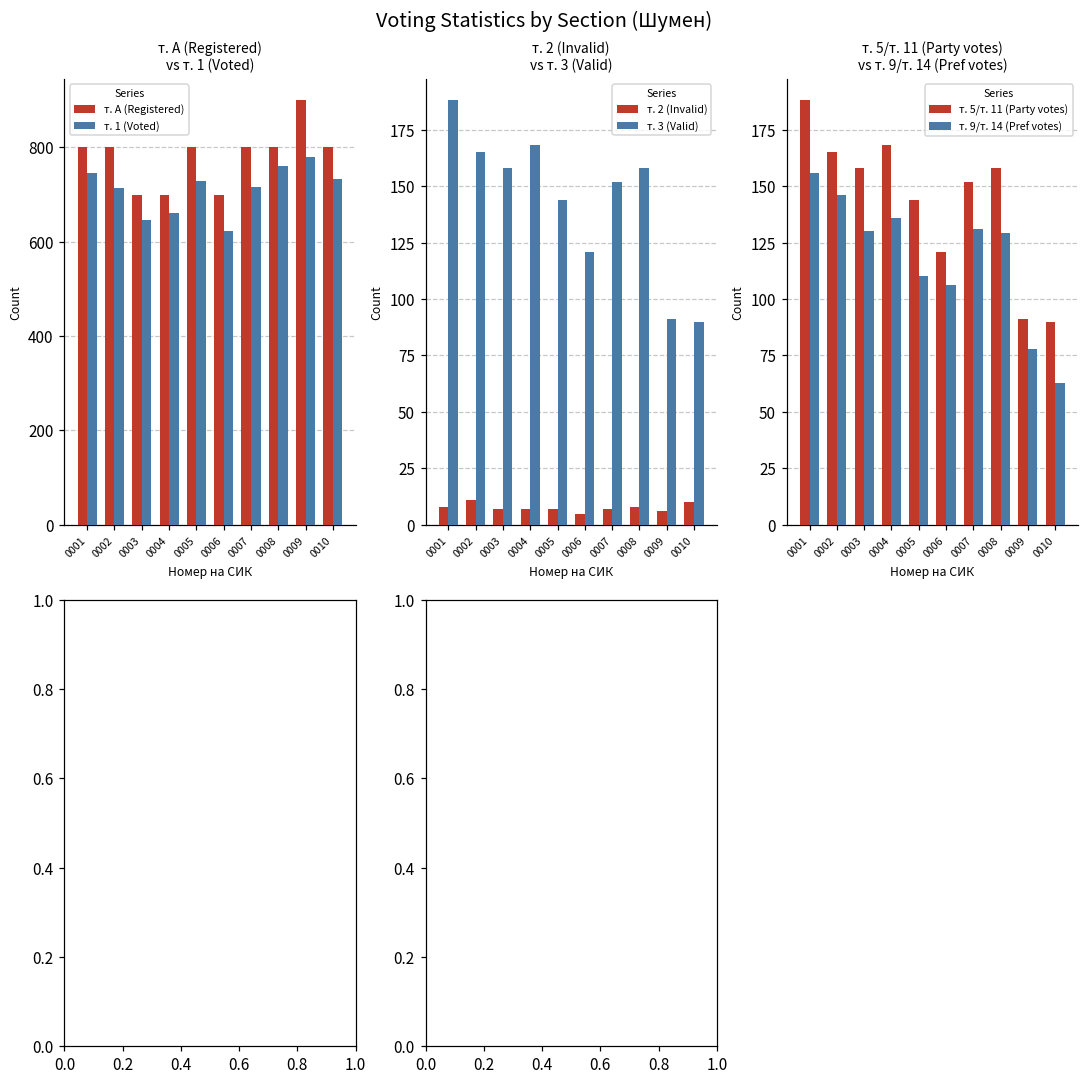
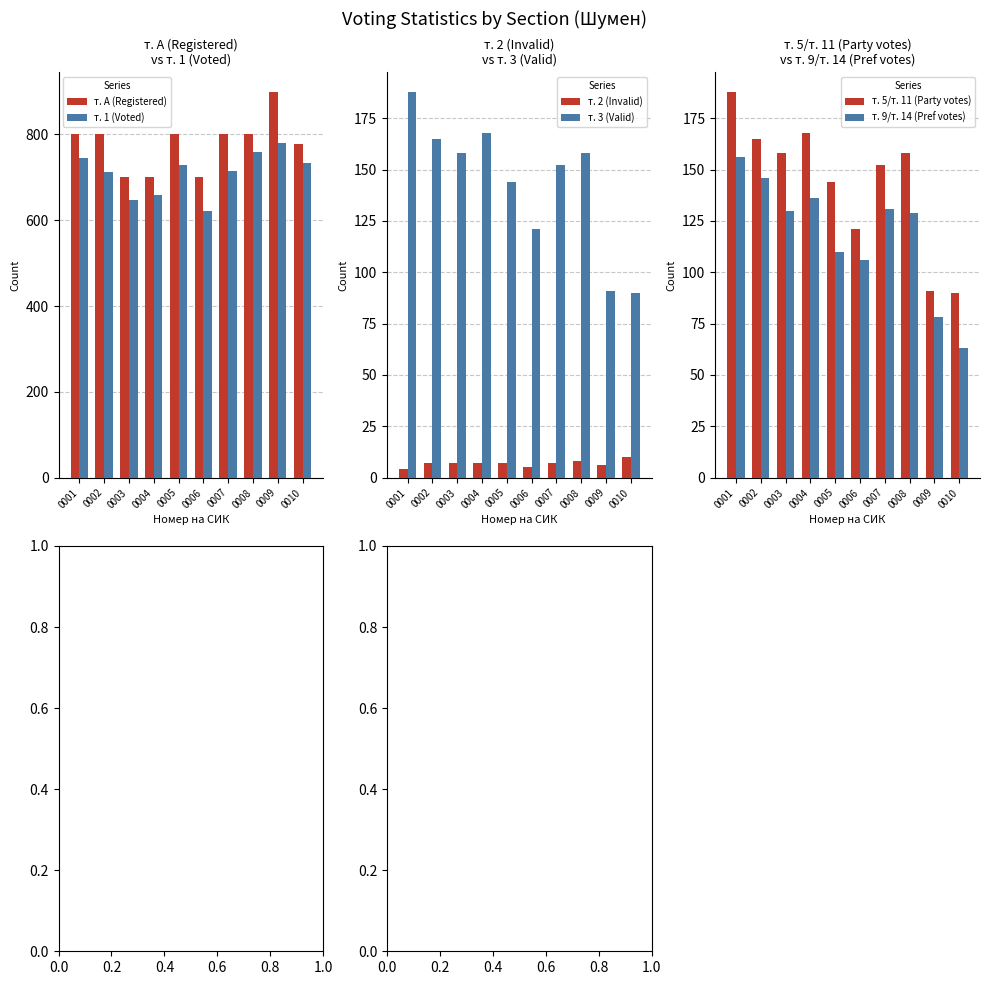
  {
    "т. А (Registered) vs т. 1 (Voted)": {
      "т. А (Registered)": {
        "0001": 800,
        "0002": 800,
        "0003": 700,
        "0004": 700,
        "0005": 800,
        "0006": 700,
        "0007": 800,
        "0008": 800,
        "0009": 900,
-       "0010": 800
+       "0010": 780
      },
      "т. 1 (Voted)": {
        "0001": 750,
        "0002": 710,
        "0003": 650,
        "0004": 660,
        "0005": 730,
        "0006": 620,
        "0007": 720,
        "0008": 760,
        "0009": 780,
        "0010": 730
      }
    },
    "т. 2 (Invalid) vs т. 3 (Valid)": {
      "т. 2 (Invalid)": {
-       "0001": 8,
-       "0002": 11,
+       "0001": 4,
+       "0002": 7,
        "0003": 7,
        "0004": 7,
        "0005": 7,
        "0006": 5,
        "0007": 7,
        "0008": 8,
        "0009": 6,
        "0010": 10
      },
      "т. 3 (Valid)": {
        "0001": 188,
        "0002": 165,
        "0003": 158,
        "0004": 168,
        "0005": 144,
        "0006": 121,
        "0007": 152,
        "0008": 158,
        "0009": 91,
        "0010": 90
      }
    },
    "т. 5/т. 11 (Party votes) vs т. 9/т. 14 (Pref votes)": {
      "т. 5/т. 11 (Party votes)": {
        "0001": 188,
        "0002": 165,
        "0003": 158,
        "0004": 168,
        "0005": 144,
        "0006": 121,
        "0007": 152,
        "0008": 158,
        "0009": 91,
        "0010": 90
      },
      "т. 9/т. 14 (Pref votes)": {
        "0001": 156,
        "0002": 146,
        "0003": 130,
        "0004": 136,
        "0005": 110,
        "0006": 106,
        "0007": 131,
        "0008": 129,
        "0009": 78,
        "0010": 63
      }
    }
  }
